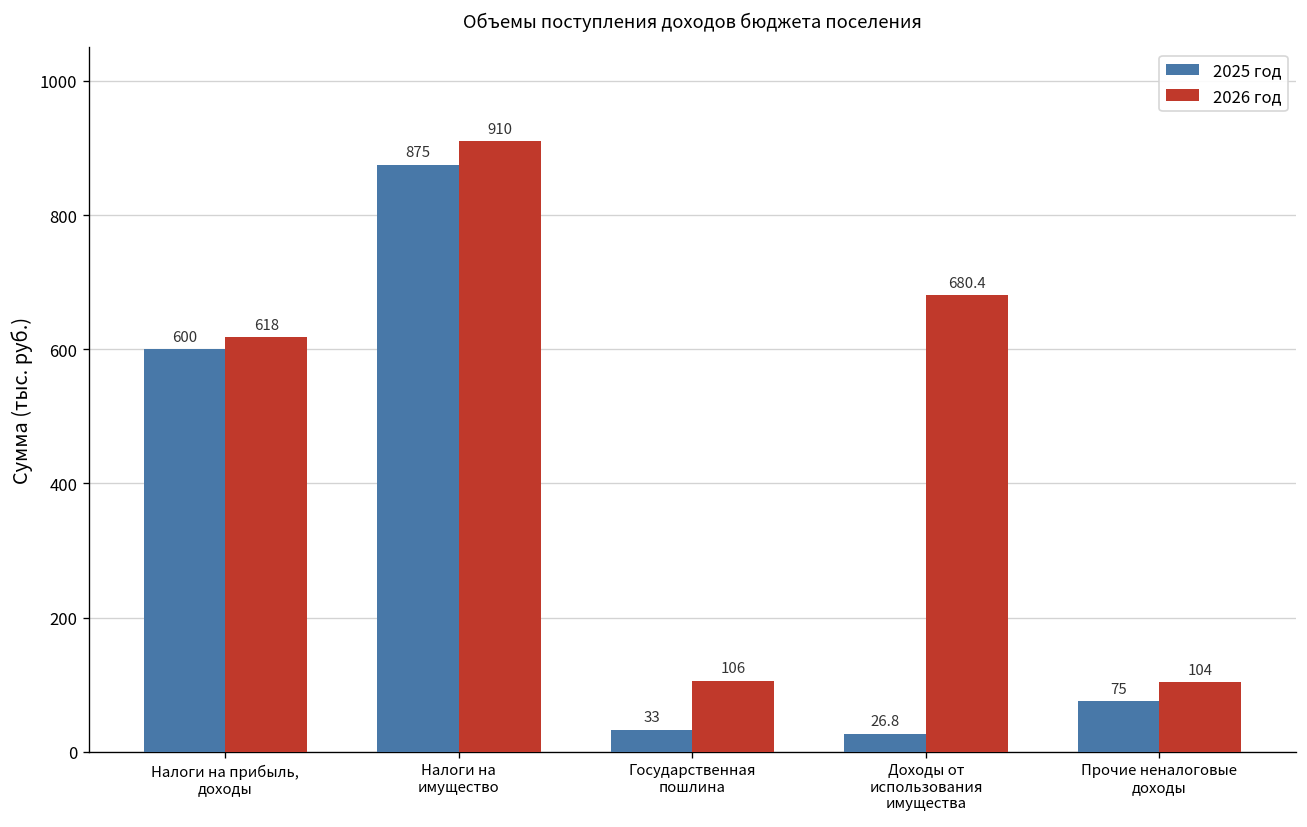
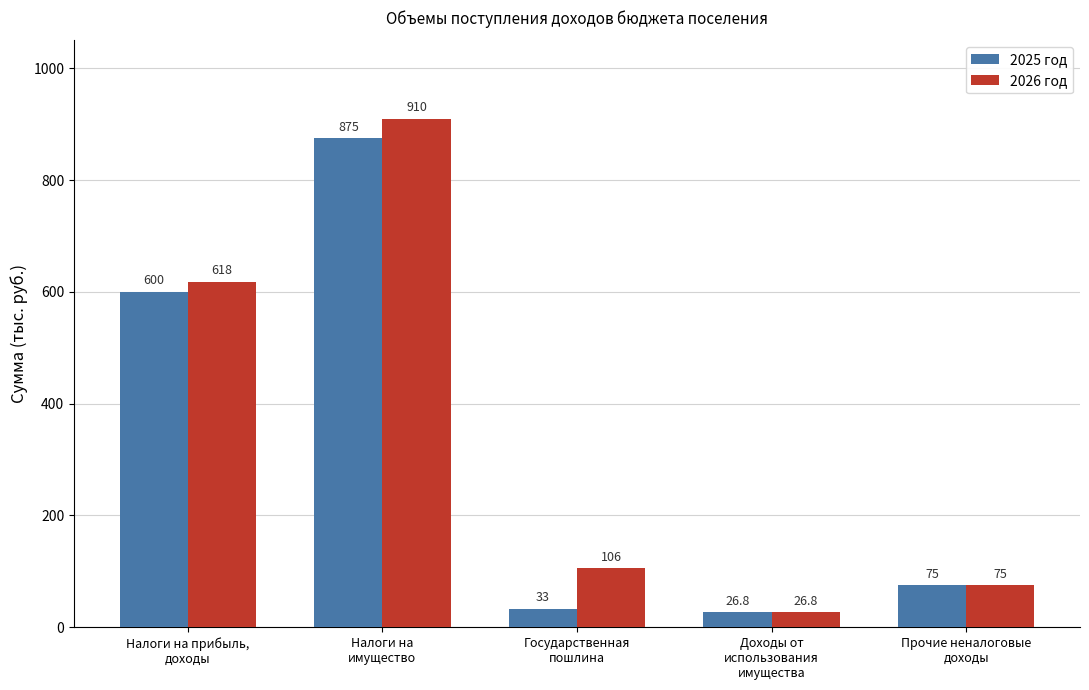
  {
    "2025 год": {
      "Налоги на прибыль, доходы": 600,
      "Налоги на имущество": 875,
      "Государственная пошлина": 33,
      "Доходы от использования имущества": 26.8,
      "Прочие неналоговые доходы": 75
    },
    "2026 год": {
      "Налоги на прибыль, доходы": 618,
      "Налоги на имущество": 910,
      "Государственная пошлина": 106,
-     "Доходы от использования имущества": 680.4,
-     "Прочие неналоговые доходы": 104
+     "Доходы от использования имущества": 26.8,
+     "Прочие неналоговые доходы": 75
    }
  }
